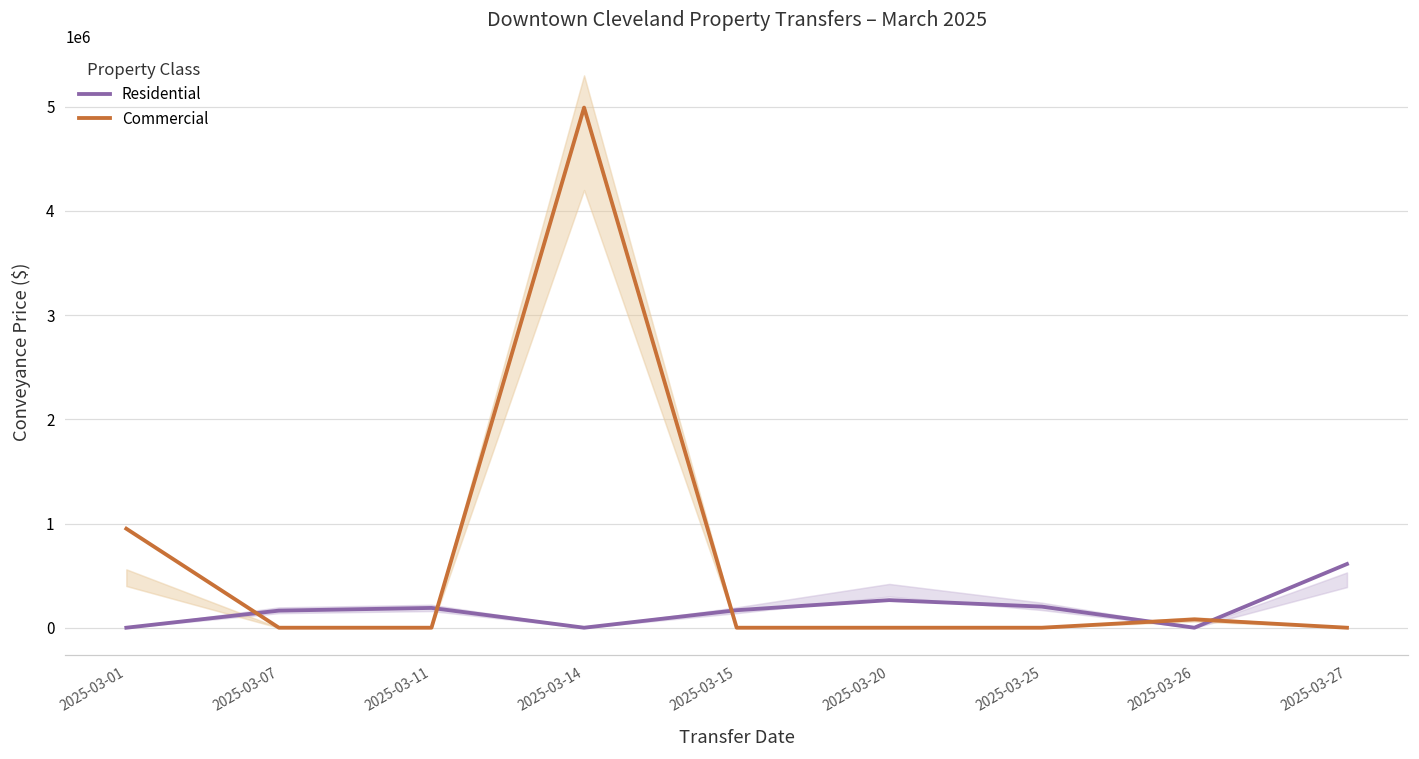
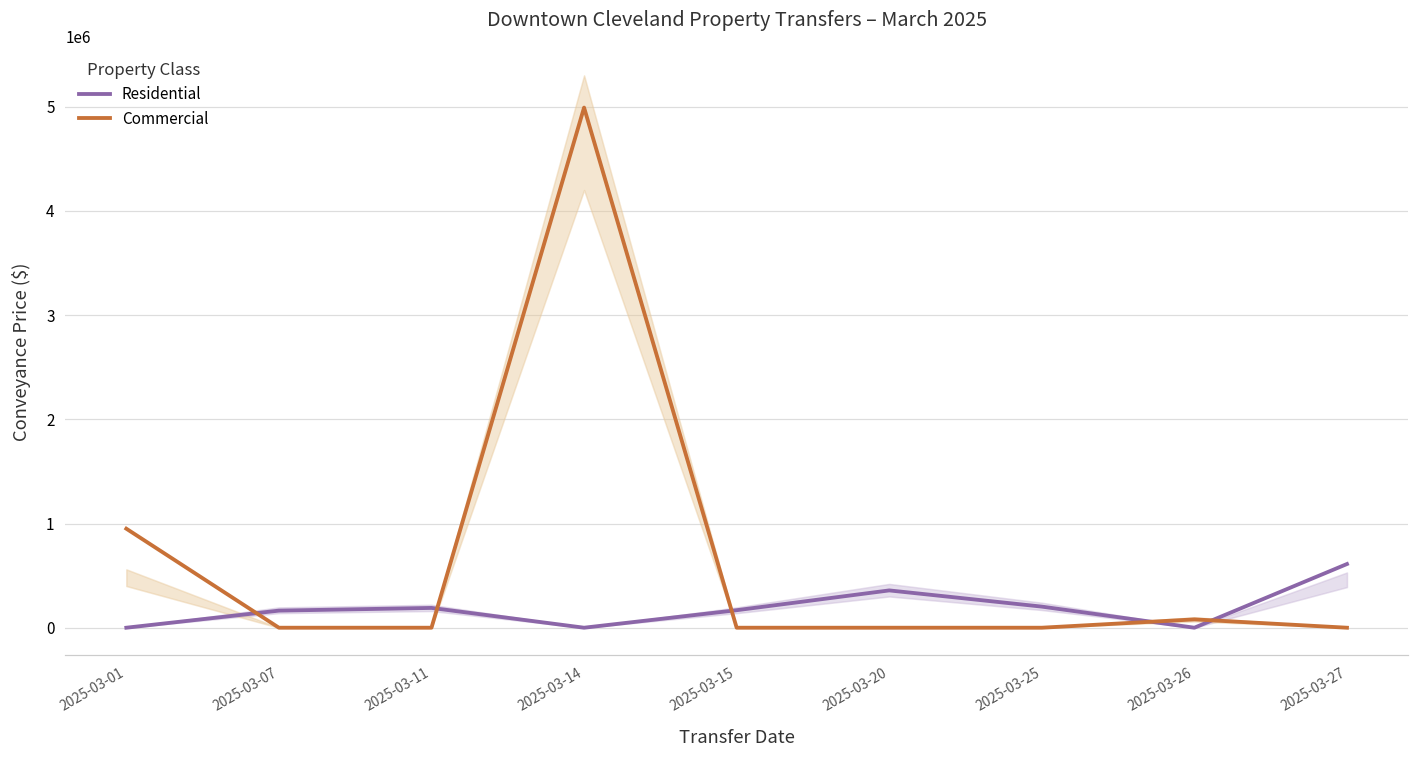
  {
    "Residential": {
      "2025-03-07": 200000,
      "2025-03-11": 200000,
-     "2025-03-20": 300000,
+     "2025-03-20": 400000,
      "2025-03-25": 200000,
      "2025-03-27": 600000
    },
    "Commercial": {
      "2025-03-01": 1000000,
      "2025-03-14": 5000000
    }
  }
